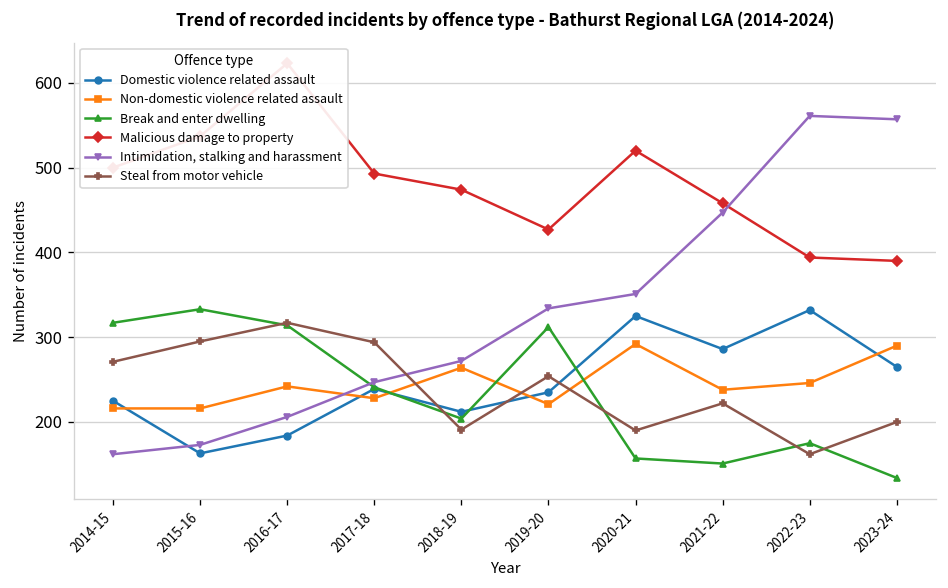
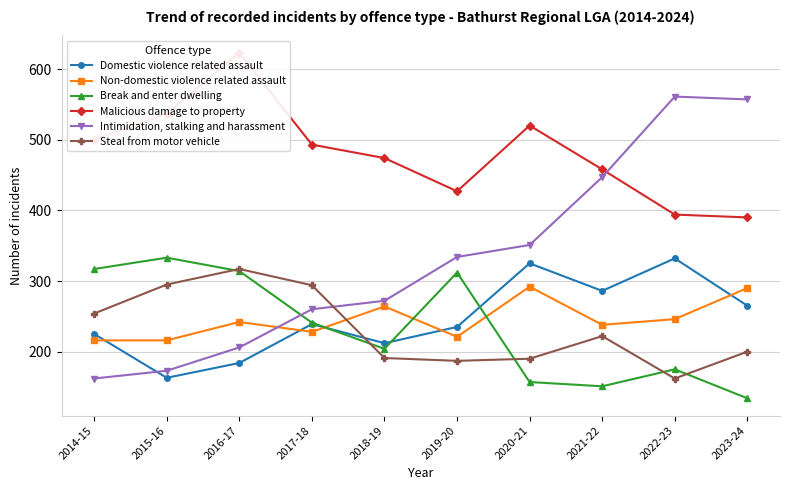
  {
    "Domestic violence related assault": {
      "2014-15": 230,
      "2015-16": 160,
      "2016-17": 180,
      "2018-19": 210,
      "2019-20": 240,
      "2020-21": 330,
      "2021-22": 290,
      "2022-23": 330,
      "2023-24": 270
    },
    "Non-domestic violence related assault": {
      "2014-15": 220,
      "2015-16": 220,
      "2016-17": 240,
      "2017-18": 230,
      "2018-19": 260,
      "2019-20": 220,
      "2020-21": 290,
      "2021-22": 240,
      "2022-23": 250,
      "2023-24": 290
    },
    "Break and enter dwelling": {
      "2014-15": 320,
      "2015-16": 330,
      "2018-19": 200,
      "2019-20": 310,
      "2020-21": 160,
      "2021-22": 150,
      "2022-23": 180,
      "2023-24": 130
    },
    "Malicious damage to property": {
      "2017-18": 490,
      "2018-19": 470,
      "2019-20": 430,
      "2020-21": 520,
      "2021-22": 460,
      "2022-23": 390,
      "2023-24": 390
    },
    "Intimidation, stalking and harassment": {
      "2014-15": 160,
      "2015-16": 170,
      "2016-17": 210,
-     "2017-18": 250,
+     "2017-18": 260,
      "2018-19": 270,
      "2019-20": 330,
      "2020-21": 350,
      "2021-22": 450,
      "2022-23": 560,
      "2023-24": 560
    },
    "Steal from motor vehicle": {
-     "2014-15": 270,
+     "2014-15": 250,
      "2015-16": 300,
      "2017-18": 290,
      "2018-19": 190,
-     "2019-20": 250,
+     "2019-20": 190,
      "2020-21": 190,
      "2021-22": 220,
      "2022-23": 160,
      "2023-24": 200
    }
  }
